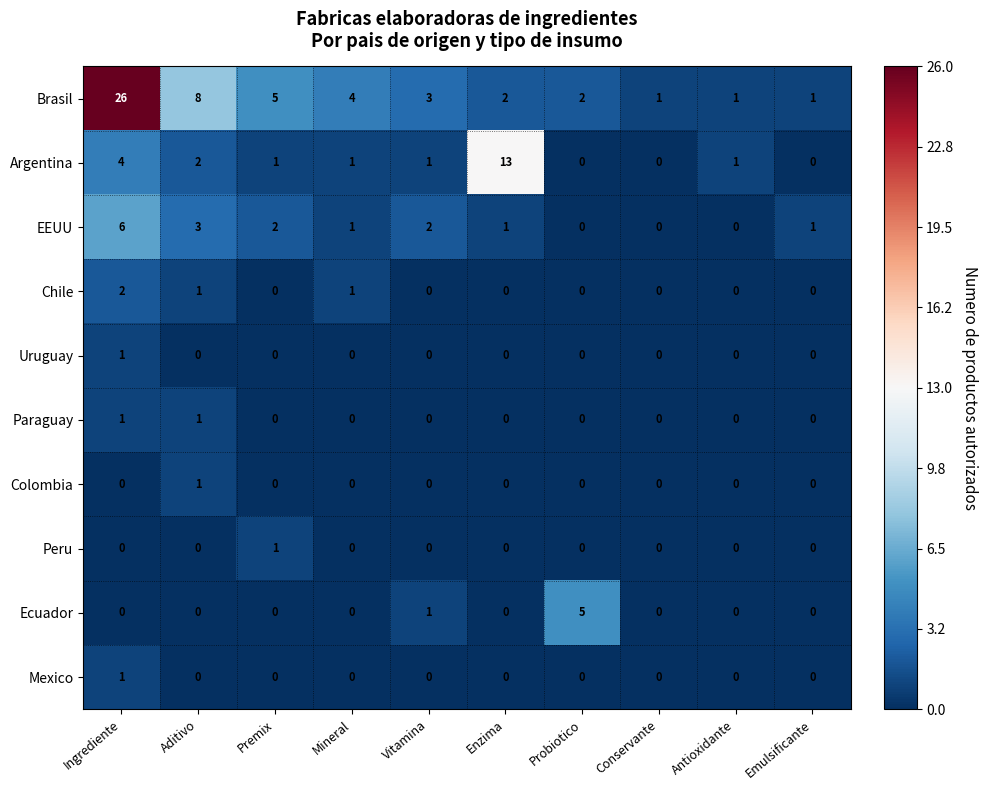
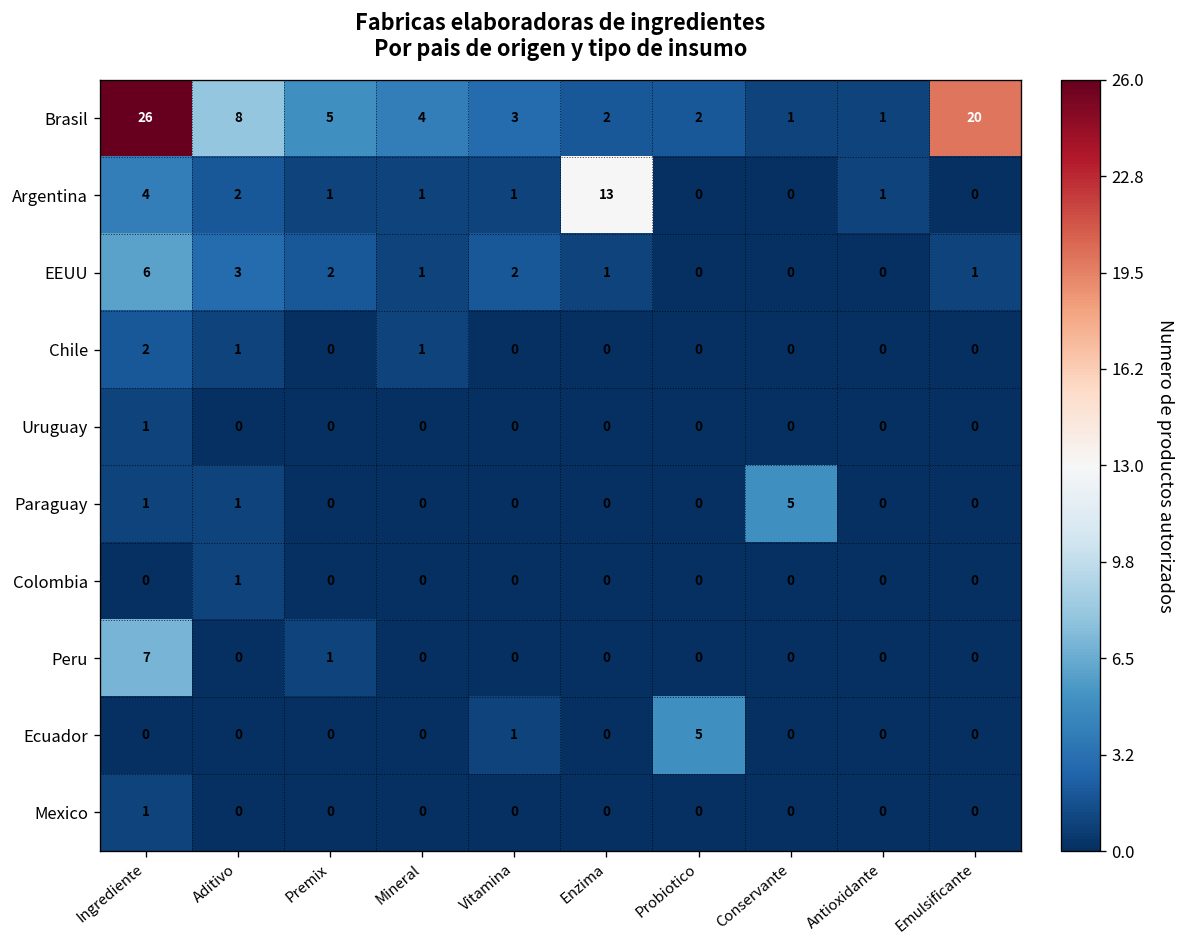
  {
    "Brasil": {
      "Ingrediente": 26,
      "Aditivo": 8,
      "Premix": 5,
      "Mineral": 4,
      "Vitamina": 3,
      "Enzima": 2,
      "Probiotico": 2,
      "Conservante": 1,
      "Antioxidante": 1,
-     "Emulsificante": 1
+     "Emulsificante": 20
    },
    "Argentina": {
      "Ingrediente": 4,
      "Aditivo": 2,
      "Premix": 1,
      "Mineral": 1,
      "Vitamina": 1,
      "Enzima": 13,
      "Probiotico": 0,
      "Conservante": 0,
      "Antioxidante": 1,
      "Emulsificante": 0
    },
    "EEUU": {
      "Ingrediente": 6,
      "Aditivo": 3,
      "Premix": 2,
      "Mineral": 1,
      "Vitamina": 2,
      "Enzima": 1,
      "Probiotico": 0,
      "Conservante": 0,
      "Antioxidante": 0,
      "Emulsificante": 1
    },
    "Chile": {
      "Ingrediente": 2,
      "Aditivo": 1,
      "Premix": 0,
      "Mineral": 1,
      "Vitamina": 0,
      "Enzima": 0,
      "Probiotico": 0,
      "Conservante": 0,
      "Antioxidante": 0,
      "Emulsificante": 0
    },
    "Uruguay": {
      "Ingrediente": 1,
      "Aditivo": 0,
      "Premix": 0,
      "Mineral": 0,
      "Vitamina": 0,
      "Enzima": 0,
      "Probiotico": 0,
      "Conservante": 0,
      "Antioxidante": 0,
      "Emulsificante": 0
    },
    "Paraguay": {
      "Ingrediente": 1,
      "Aditivo": 1,
      "Premix": 0,
      "Mineral": 0,
      "Vitamina": 0,
      "Enzima": 0,
      "Probiotico": 0,
-     "Conservante": 0,
+     "Conservante": 5,
      "Antioxidante": 0,
      "Emulsificante": 0
    },
    "Colombia": {
      "Ingrediente": 0,
      "Aditivo": 1,
      "Premix": 0,
      "Mineral": 0,
      "Vitamina": 0,
      "Enzima": 0,
      "Probiotico": 0,
      "Conservante": 0,
      "Antioxidante": 0,
      "Emulsificante": 0
    },
    "Peru": {
-     "Ingrediente": 0,
+     "Ingrediente": 7,
      "Aditivo": 0,
      "Premix": 1,
      "Mineral": 0,
      "Vitamina": 0,
      "Enzima": 0,
      "Probiotico": 0,
      "Conservante": 0,
      "Antioxidante": 0,
      "Emulsificante": 0
    },
    "Ecuador": {
      "Ingrediente": 0,
      "Aditivo": 0,
      "Premix": 0,
      "Mineral": 0,
      "Vitamina": 1,
      "Enzima": 0,
      "Probiotico": 5,
      "Conservante": 0,
      "Antioxidante": 0,
      "Emulsificante": 0
    },
    "Mexico": {
      "Ingrediente": 1,
      "Aditivo": 0,
      "Premix": 0,
      "Mineral": 0,
      "Vitamina": 0,
      "Enzima": 0,
      "Probiotico": 0,
      "Conservante": 0,
      "Antioxidante": 0,
      "Emulsificante": 0
    }
  }
